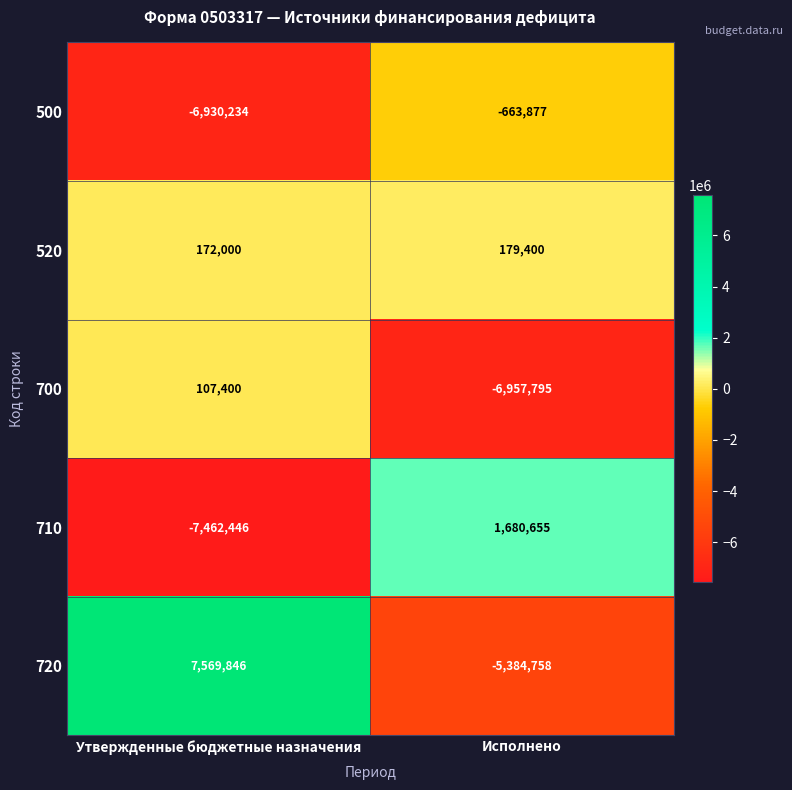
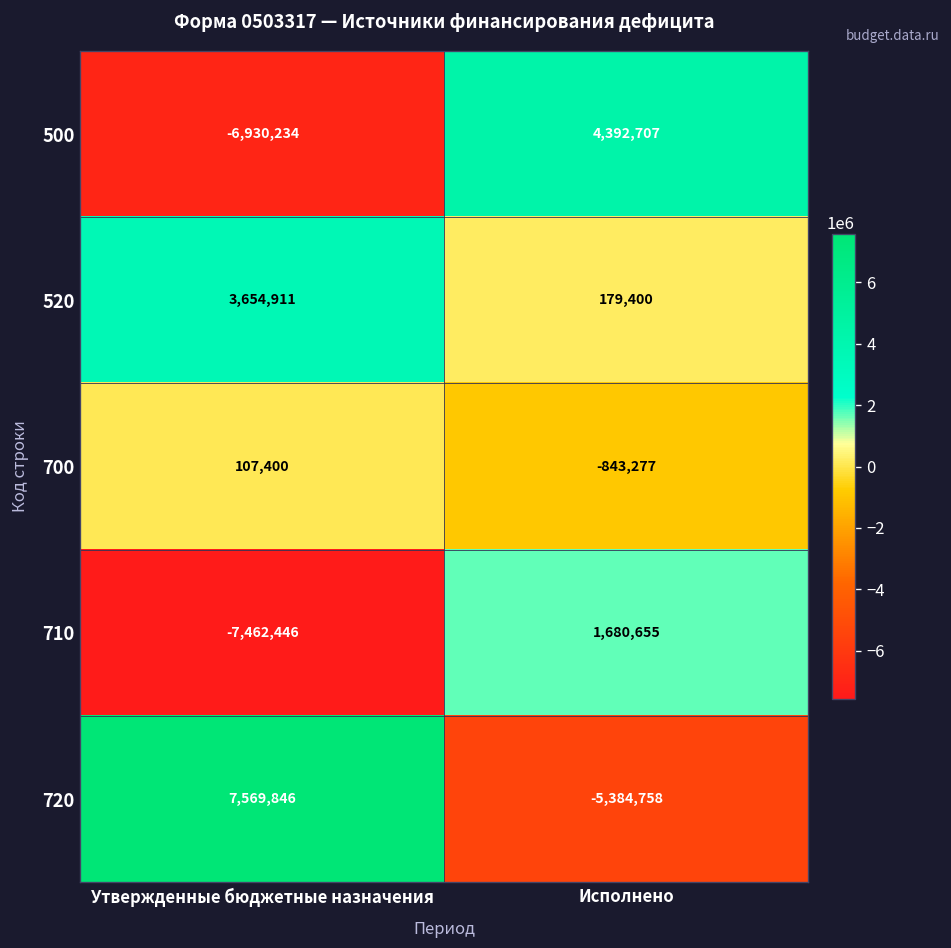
  {
    "500": {
      "Утвержденные бюджетные назначения": "-6,930,234",
-     "Исполнено": "-663,877"
+     "Исполнено": "4,392,707"
    },
    "520": {
-     "Утвержденные бюджетные назначения": "172,000",
+     "Утвержденные бюджетные назначения": "3,654,911",
      "Исполнено": "179,400"
    },
    "700": {
      "Утвержденные бюджетные назначения": "107,400",
-     "Исполнено": "-6,957,795"
+     "Исполнено": "-843,277"
    },
    "710": {
      "Утвержденные бюджетные назначения": "-7,462,446",
      "Исполнено": "1,680,655"
    },
    "720": {
      "Утвержденные бюджетные назначения": "7,569,846",
      "Исполнено": "-5,384,758"
    }
  }
